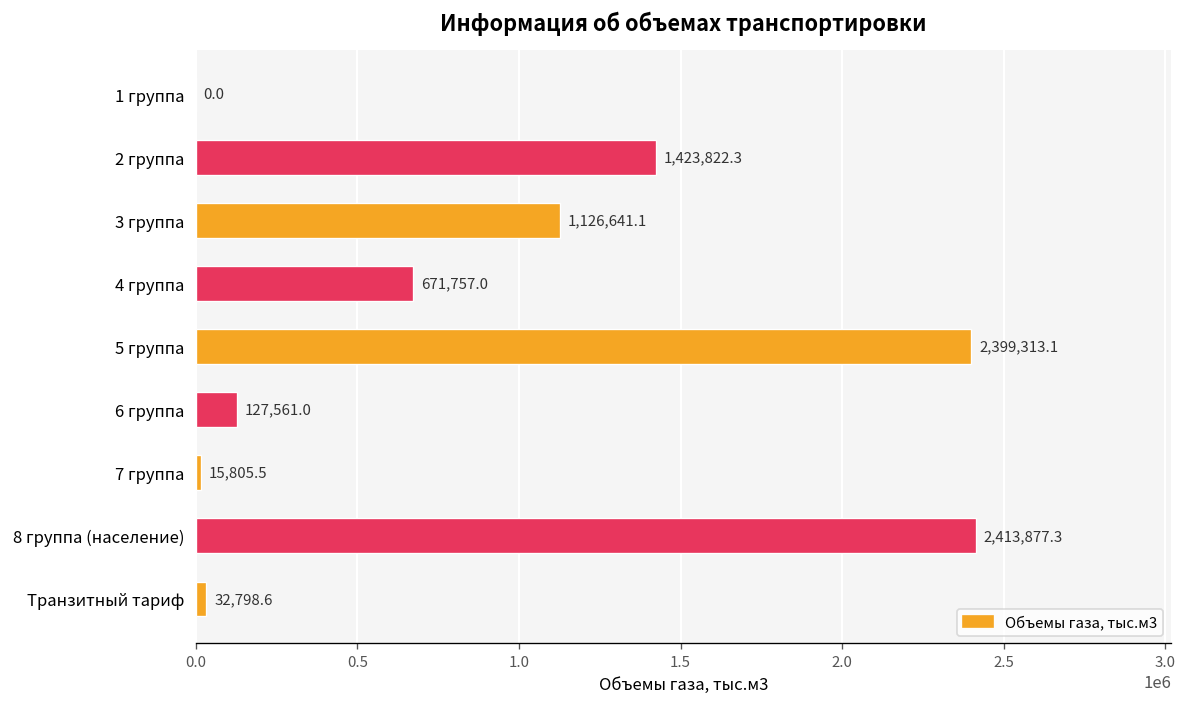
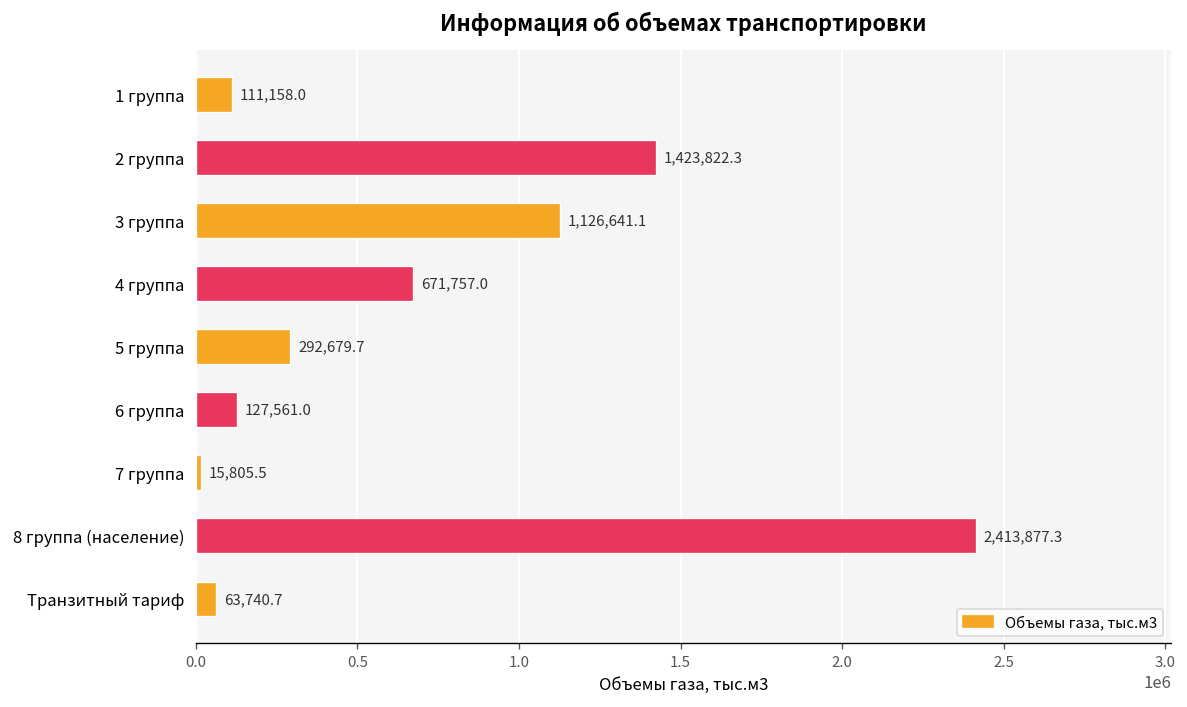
  {
-   "1 группа": "0.0",
+   "1 группа": "111,158.0",
    "2 группа": "1,423,822.3",
    "3 группа": "1,126,641.1",
    "4 группа": "671,757.0",
-   "5 группа": "2,399,313.1",
+   "5 группа": "292,679.7",
    "6 группа": "127,561.0",
    "7 группа": "15,805.5",
    "8 группа (население)": "2,413,877.3",
-   "Транзитный тариф": "32,798.6"
+   "Транзитный тариф": "63,740.7"
  }
